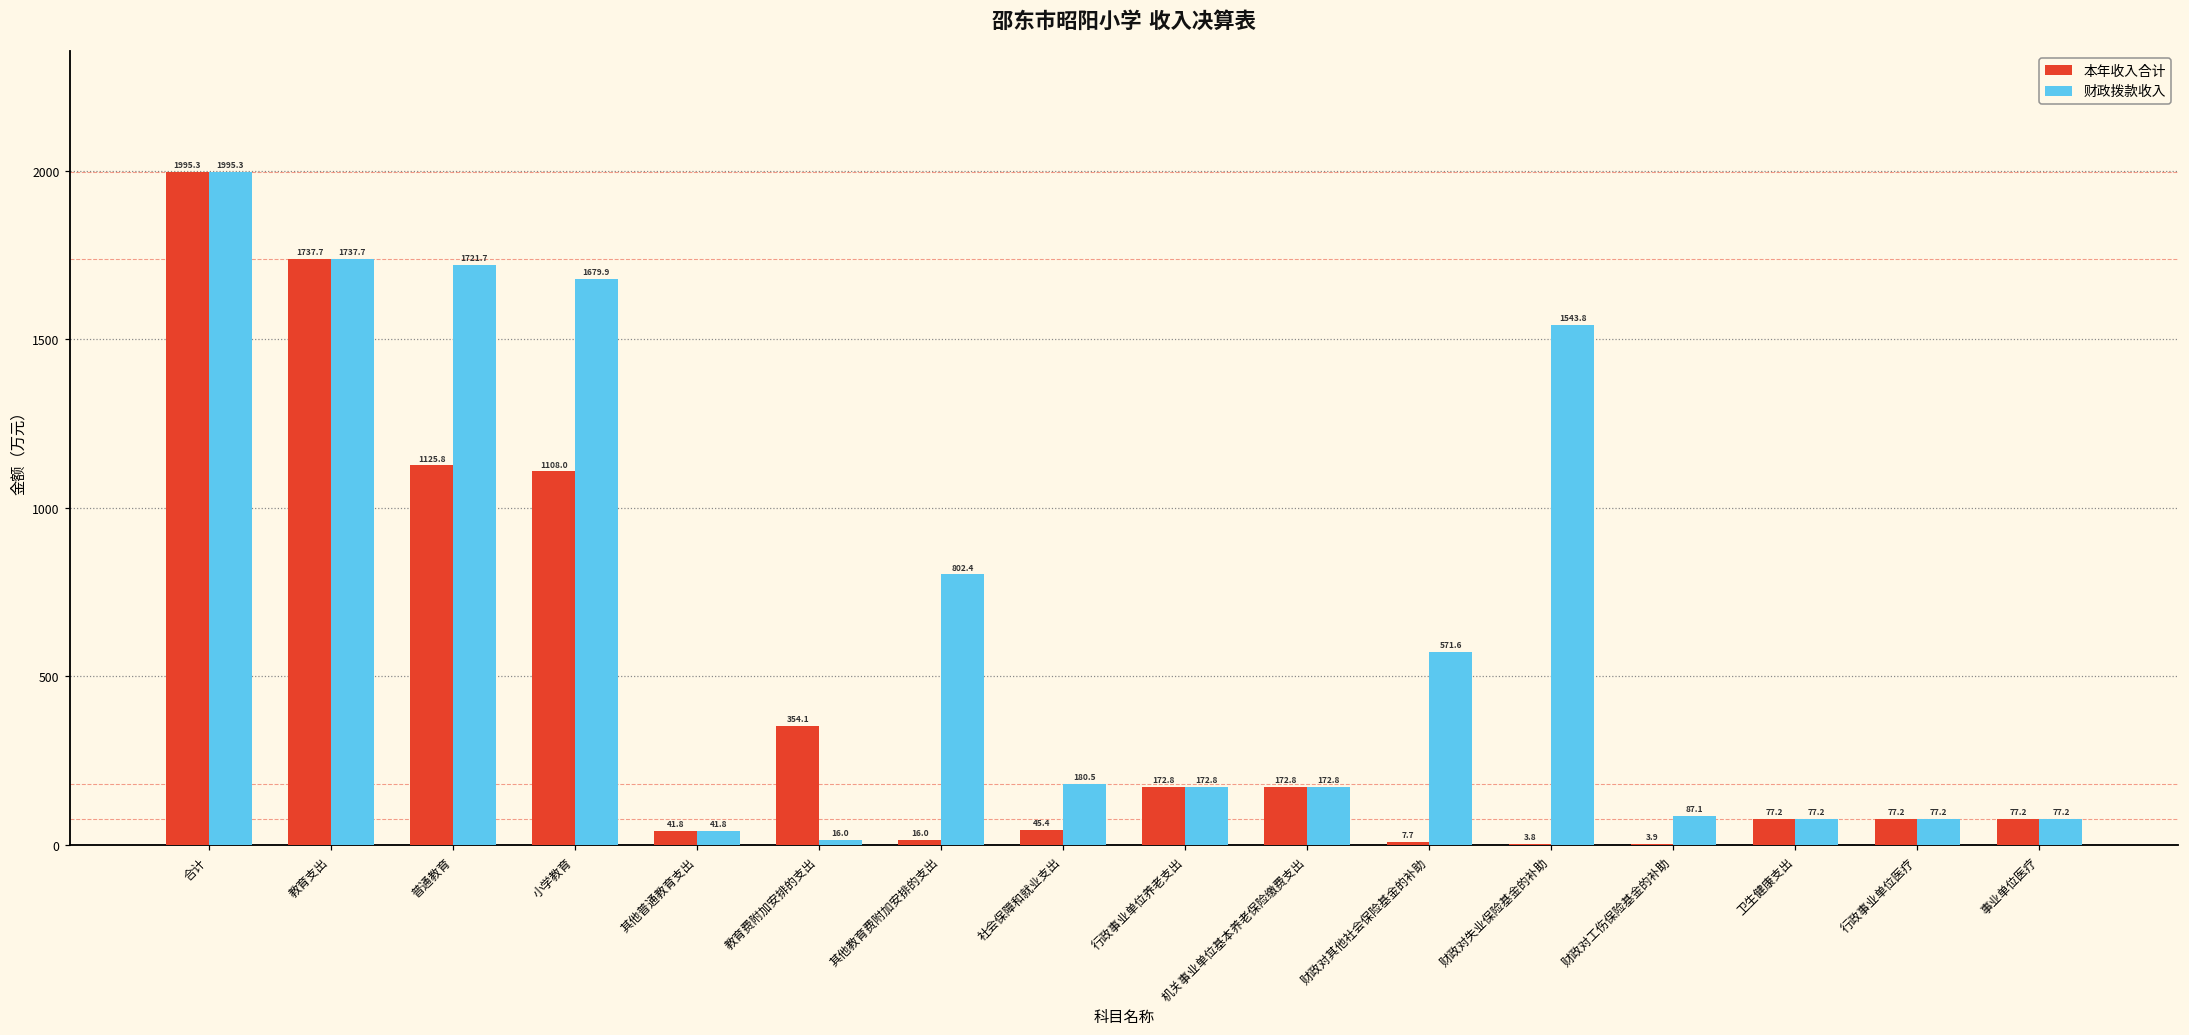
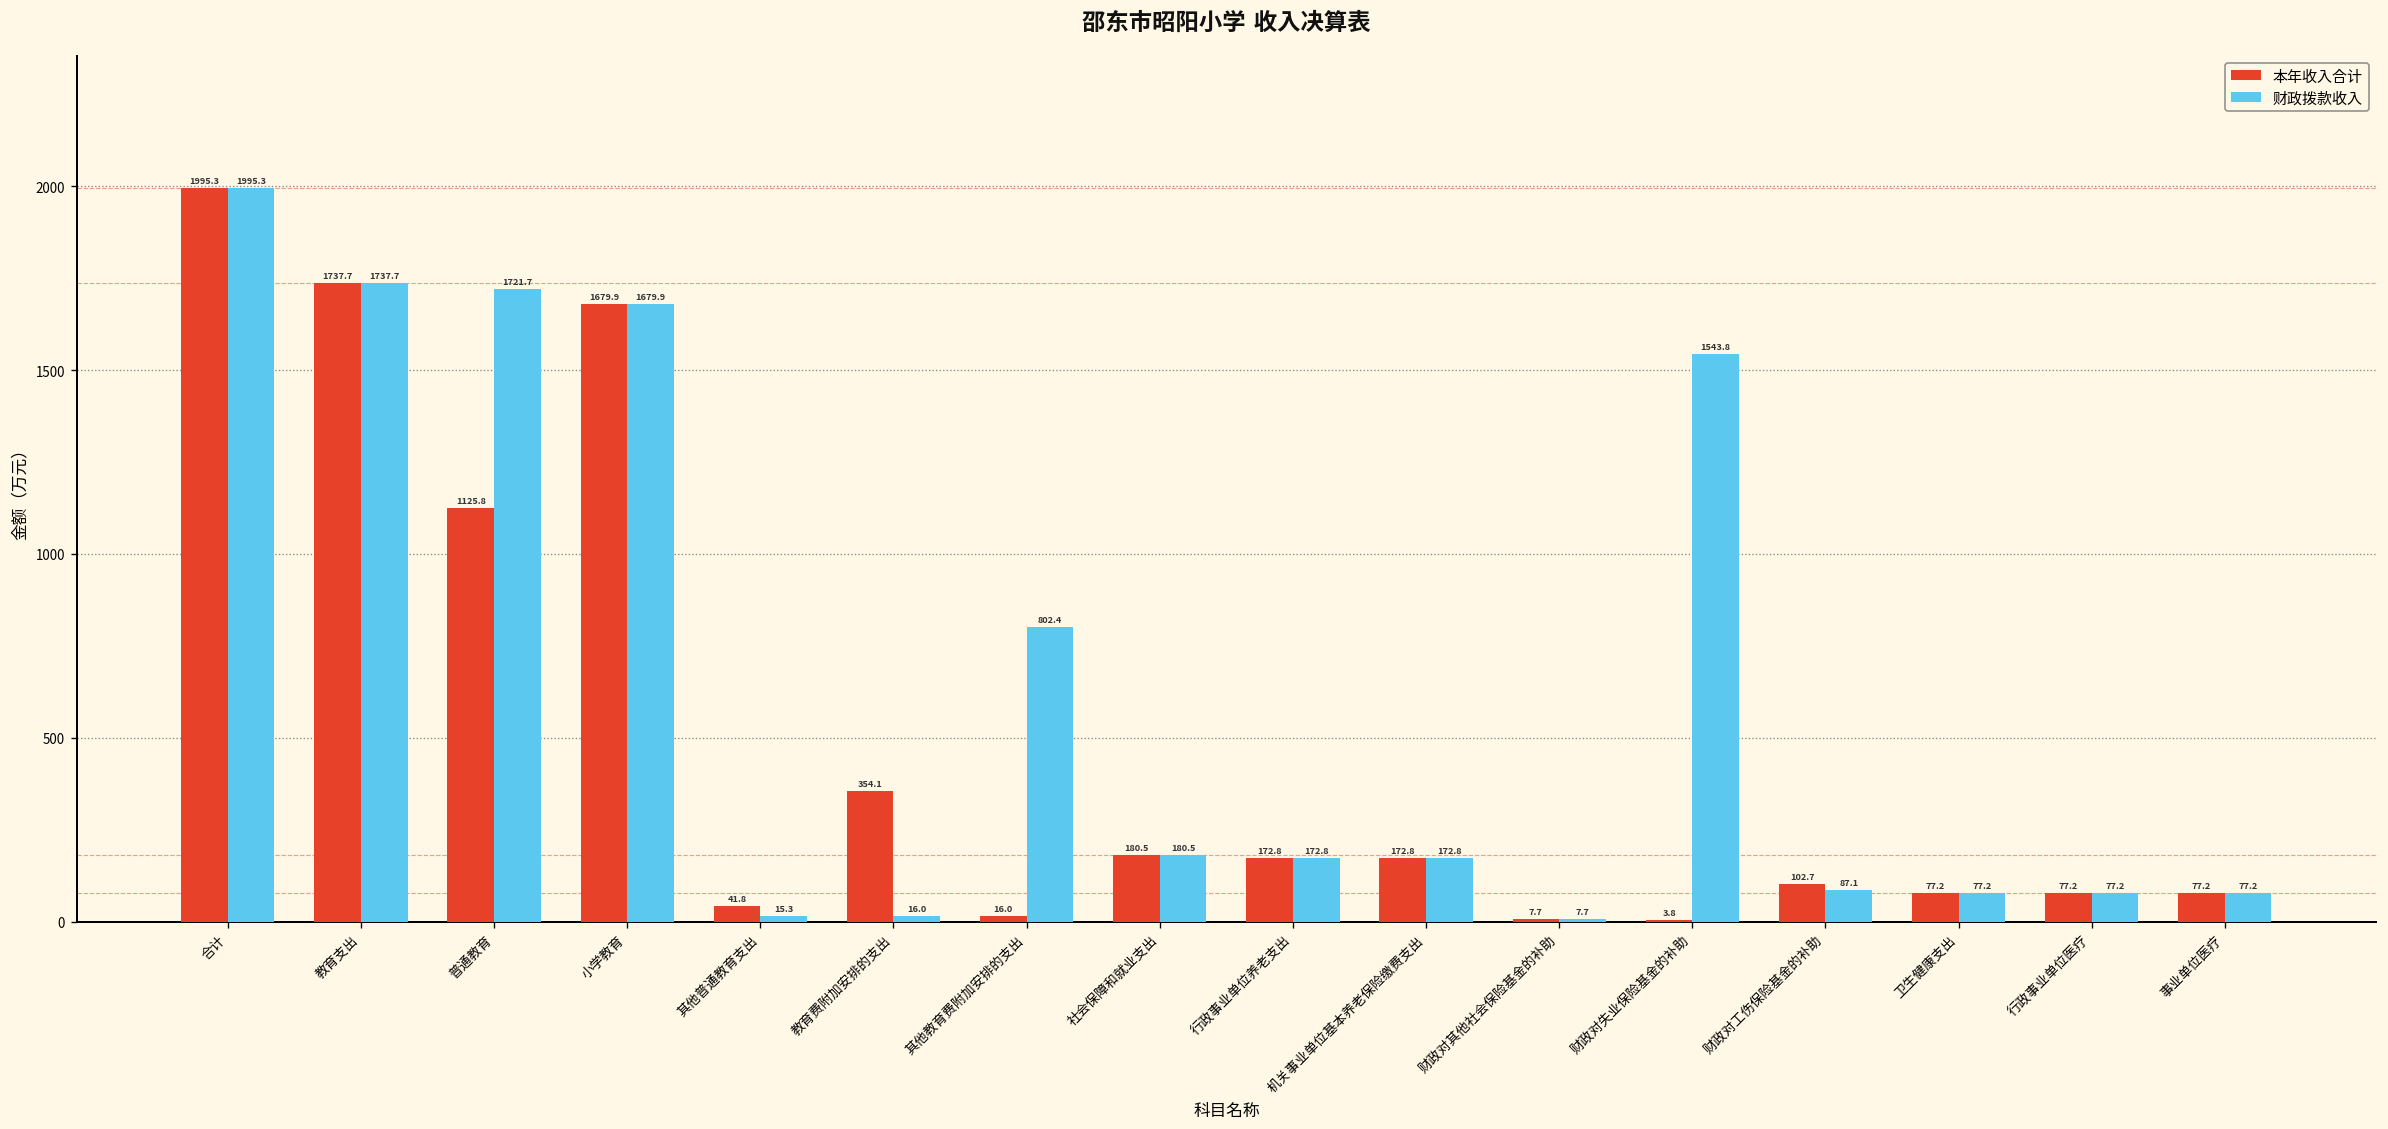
  {
    "本年收入合计": {
      "合计": 1995.3,
      "教育支出": 1737.7,
      "普通教育": 1125.8,
-     "小学教育": 1108.0,
+     "小学教育": 1679.9,
      "其他普通教育支出": 41.8,
      "教育费附加安排的支出": 354.1,
      "其他教育费附加安排的支出": 16.0,
-     "社会保障和就业支出": 45.4,
+     "社会保障和就业支出": 180.5,
      "行政事业单位养老支出": 172.8,
      "机关事业单位基本养老保险缴费支出": 172.8,
      "财政对其他社会保险基金的补助": 7.7,
      "财政对失业保险基金的补助": 3.8,
-     "财政对工伤保险基金的补助": 3.9,
+     "财政对工伤保险基金的补助": 102.7,
      "卫生健康支出": 77.2,
      "行政事业单位医疗": 77.2,
      "事业单位医疗": 77.2
    },
    "财政拨款收入": {
      "合计": 1995.3,
      "教育支出": 1737.7,
      "普通教育": 1721.7,
      "小学教育": 1679.9,
-     "其他普通教育支出": 41.8,
+     "其他普通教育支出": 15.3,
      "教育费附加安排的支出": 16.0,
      "其他教育费附加安排的支出": 802.4,
      "社会保障和就业支出": 180.5,
      "行政事业单位养老支出": 172.8,
      "机关事业单位基本养老保险缴费支出": 172.8,
-     "财政对其他社会保险基金的补助": 571.6,
+     "财政对其他社会保险基金的补助": 7.7,
      "财政对失业保险基金的补助": 1543.8,
      "财政对工伤保险基金的补助": 87.1,
      "卫生健康支出": 77.2,
      "行政事业单位医疗": 77.2,
      "事业单位医疗": 77.2
    }
  }
